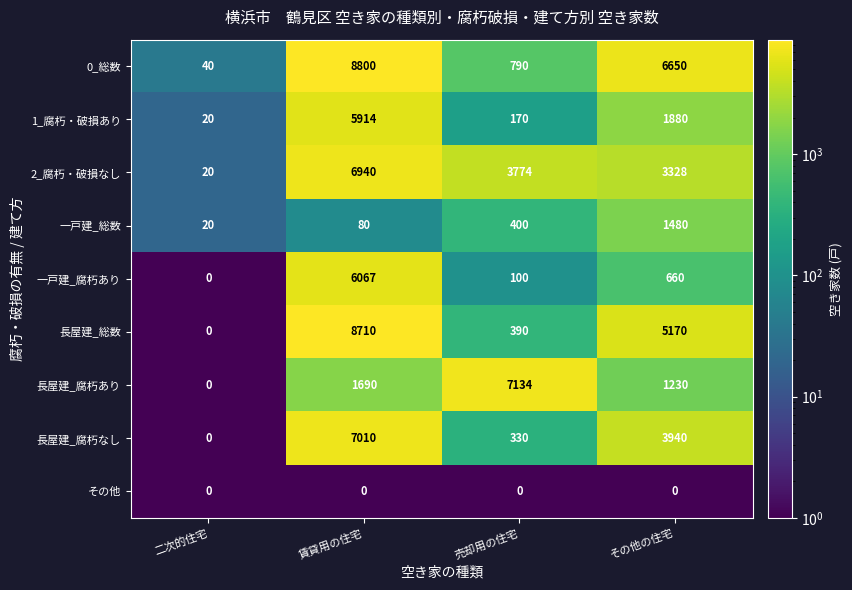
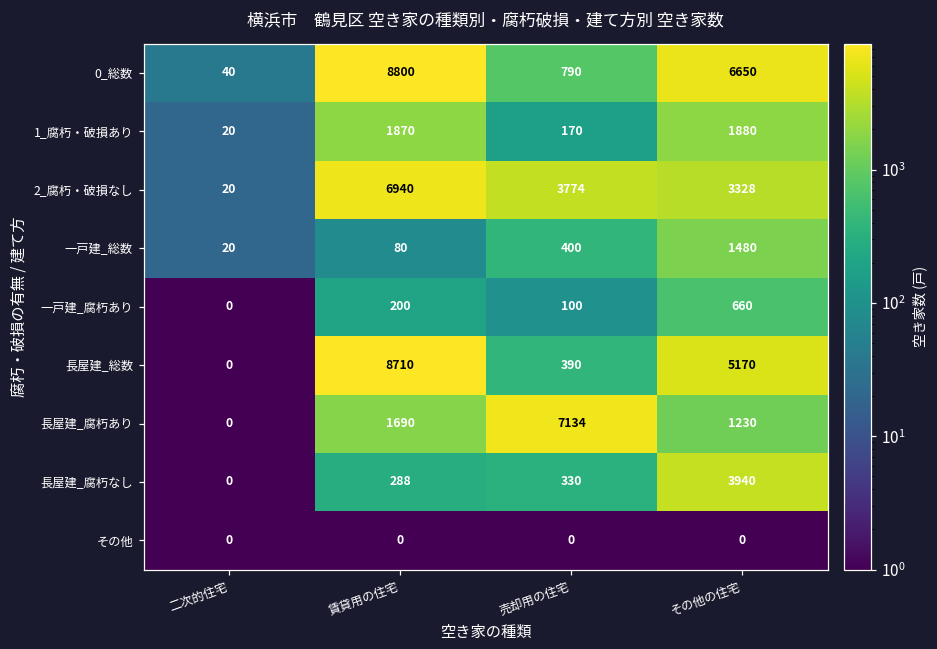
  {
    "0_総数": {
      "二次的住宅": 40,
      "賃貸用の住宅": 8800,
      "売却用の住宅": 790,
      "その他の住宅": 6650
    },
    "1_腐朽・破損あり": {
      "二次的住宅": 20,
-     "賃貸用の住宅": 5914,
+     "賃貸用の住宅": 1870,
      "売却用の住宅": 170,
      "その他の住宅": 1880
    },
    "2_腐朽・破損なし": {
      "二次的住宅": 20,
      "賃貸用の住宅": 6940,
      "売却用の住宅": 3774,
      "その他の住宅": 3328
    },
    "一戸建_総数": {
      "二次的住宅": 20,
      "賃貸用の住宅": 80,
      "売却用の住宅": 400,
      "その他の住宅": 1480
    },
    "一戸建_腐朽あり": {
      "二次的住宅": 0,
-     "賃貸用の住宅": 6067,
+     "賃貸用の住宅": 200,
      "売却用の住宅": 100,
      "その他の住宅": 660
    },
    "長屋建_総数": {
      "二次的住宅": 0,
      "賃貸用の住宅": 8710,
      "売却用の住宅": 390,
      "その他の住宅": 5170
    },
    "長屋建_腐朽あり": {
      "二次的住宅": 0,
      "賃貸用の住宅": 1690,
      "売却用の住宅": 7134,
      "その他の住宅": 1230
    },
    "長屋建_腐朽なし": {
      "二次的住宅": 0,
-     "賃貸用の住宅": 7010,
+     "賃貸用の住宅": 288,
      "売却用の住宅": 330,
      "その他の住宅": 3940
    },
    "その他": {
      "二次的住宅": 0,
      "賃貸用の住宅": 0,
      "売却用の住宅": 0,
      "その他の住宅": 0
    }
  }
